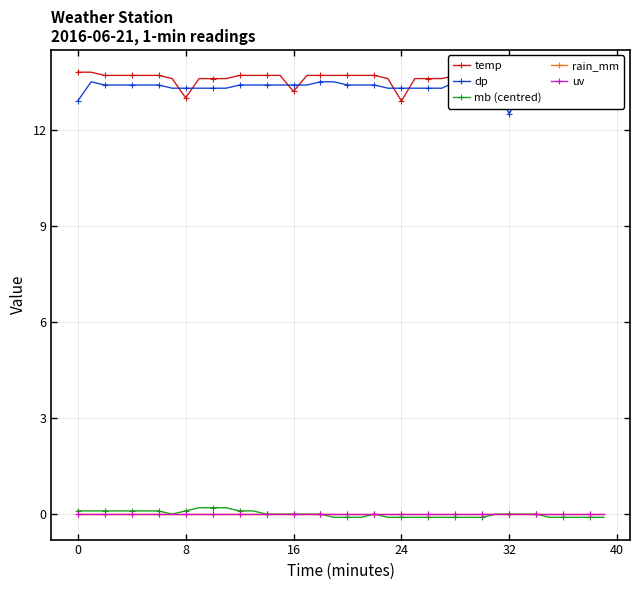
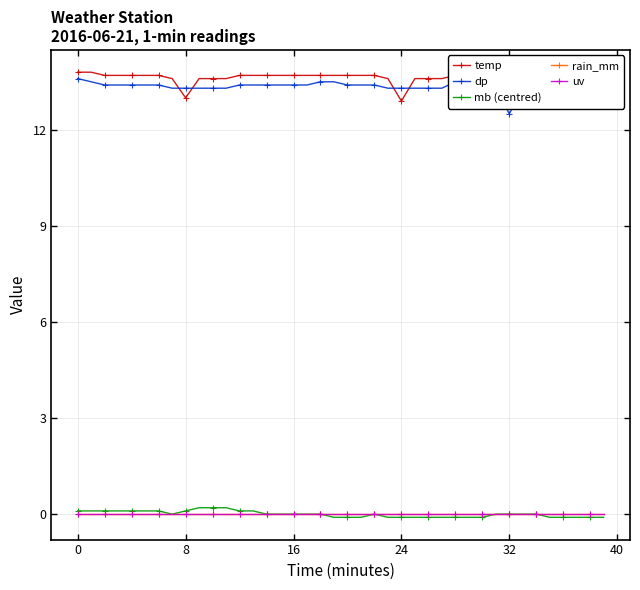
  {
    "temp": {
      "0": 13.8,
      "8": 13.0,
-     "16": 13.2,
+     "16": 13.7,
      "24": 12.9
    },
    "dp": {
-     "0": 12.9,
+     "0": 13.6,
      "8": 13.3,
      "16": 13.4,
      "24": 13.3,
      "32": 12.5
    },
    "mb (centred)": {
      "0": 0.1,
      "8": 0.1,
      "24": -0.1
    },
    "uv": {
      "0": 0.0,
      "8": 0.0,
      "24": 0.0
    }
  }
